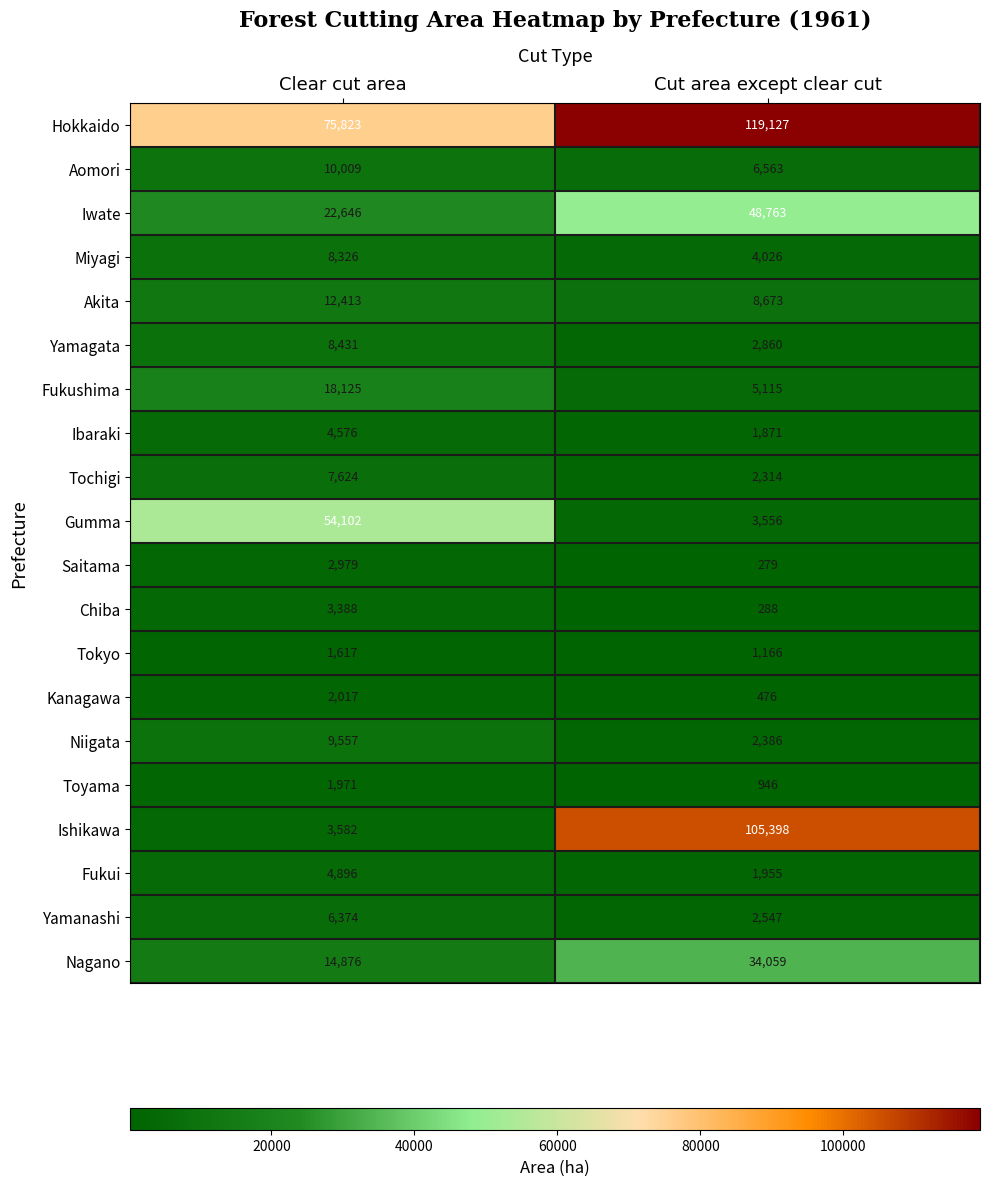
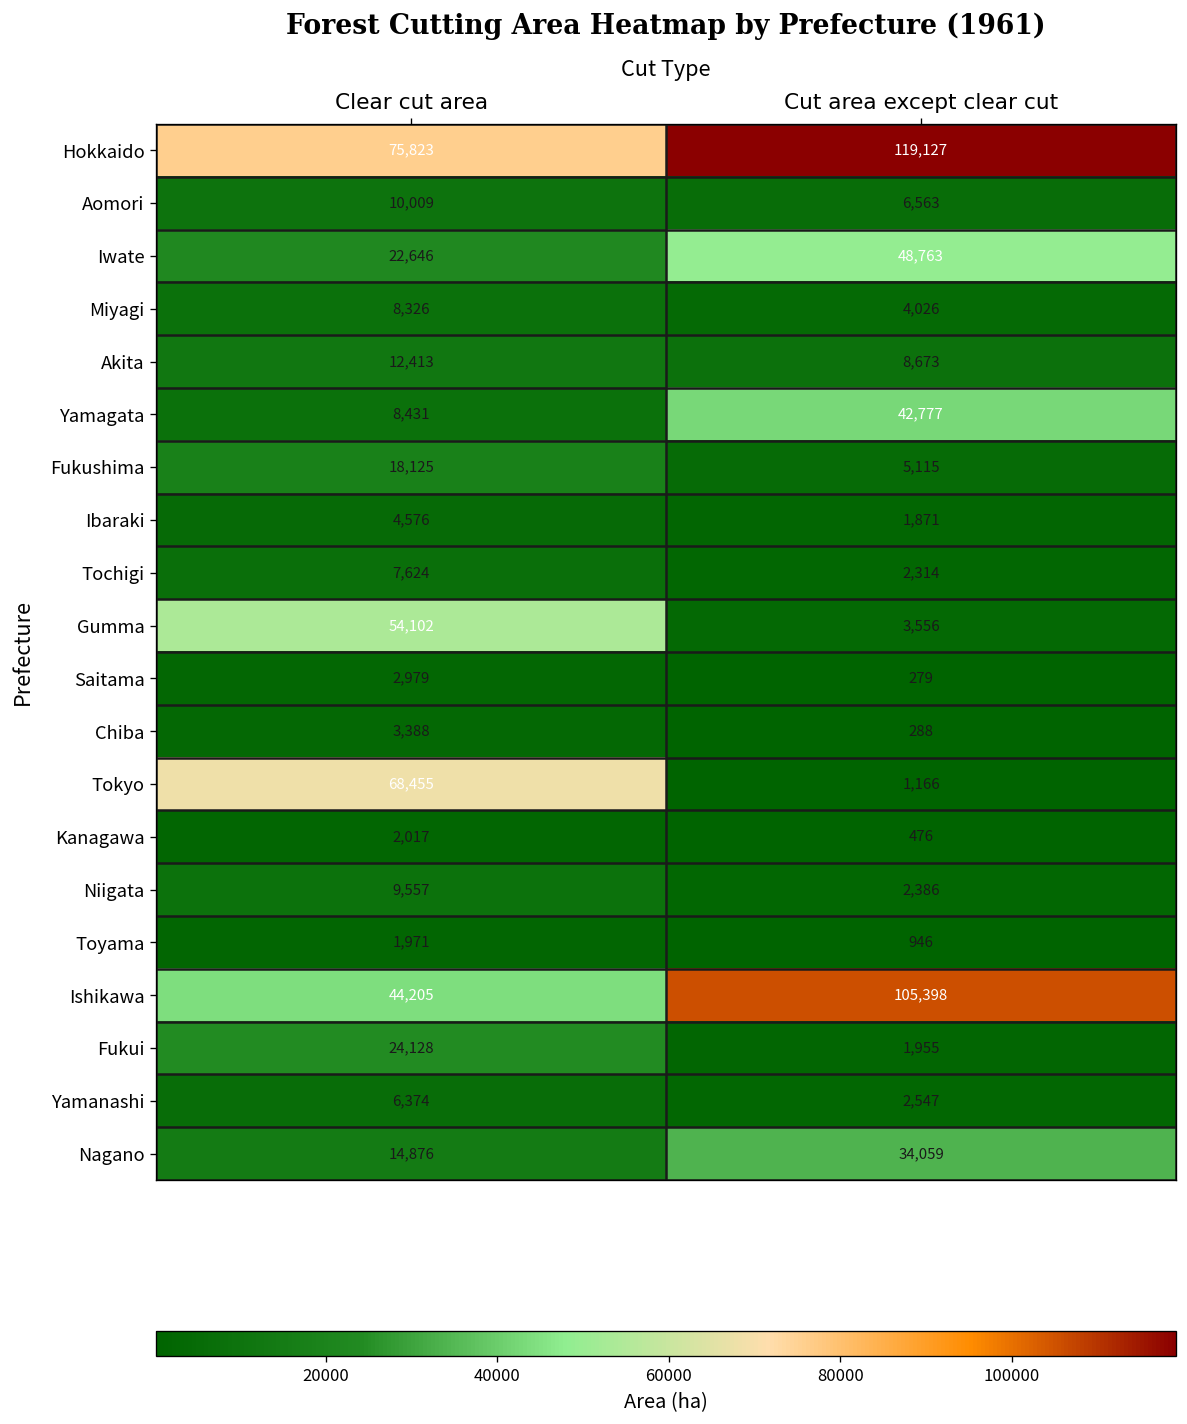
  {
    "Hokkaido": {
      "Clear cut area": "75,823",
      "Cut area except clear cut": "119,127"
    },
    "Aomori": {
      "Clear cut area": "10,009",
      "Cut area except clear cut": "6,563"
    },
    "Iwate": {
      "Clear cut area": "22,646",
      "Cut area except clear cut": "48,763"
    },
    "Miyagi": {
      "Clear cut area": "8,326",
      "Cut area except clear cut": "4,026"
    },
    "Akita": {
      "Clear cut area": "12,413",
      "Cut area except clear cut": "8,673"
    },
    "Yamagata": {
      "Clear cut area": "8,431",
-     "Cut area except clear cut": "2,860"
+     "Cut area except clear cut": "42,777"
    },
    "Fukushima": {
      "Clear cut area": "18,125",
      "Cut area except clear cut": "5,115"
    },
    "Ibaraki": {
      "Clear cut area": "4,576",
      "Cut area except clear cut": "1,871"
    },
    "Tochigi": {
      "Clear cut area": "7,624",
      "Cut area except clear cut": "2,314"
    },
    "Gumma": {
      "Clear cut area": "54,102",
      "Cut area except clear cut": "3,556"
    },
    "Saitama": {
      "Clear cut area": "2,979",
      "Cut area except clear cut": "279"
    },
    "Chiba": {
      "Clear cut area": "3,388",
      "Cut area except clear cut": "288"
    },
    "Tokyo": {
-     "Clear cut area": "1,617",
+     "Clear cut area": "68,455",
      "Cut area except clear cut": "1,166"
    },
    "Kanagawa": {
      "Clear cut area": "2,017",
      "Cut area except clear cut": "476"
    },
    "Niigata": {
      "Clear cut area": "9,557",
      "Cut area except clear cut": "2,386"
    },
    "Toyama": {
      "Clear cut area": "1,971",
      "Cut area except clear cut": "946"
    },
    "Ishikawa": {
-     "Clear cut area": "3,582",
+     "Clear cut area": "44,205",
      "Cut area except clear cut": "105,398"
    },
    "Fukui": {
-     "Clear cut area": "4,896",
+     "Clear cut area": "24,128",
      "Cut area except clear cut": "1,955"
    },
    "Yamanashi": {
      "Clear cut area": "6,374",
      "Cut area except clear cut": "2,547"
    },
    "Nagano": {
      "Clear cut area": "14,876",
      "Cut area except clear cut": "34,059"
    }
  }
